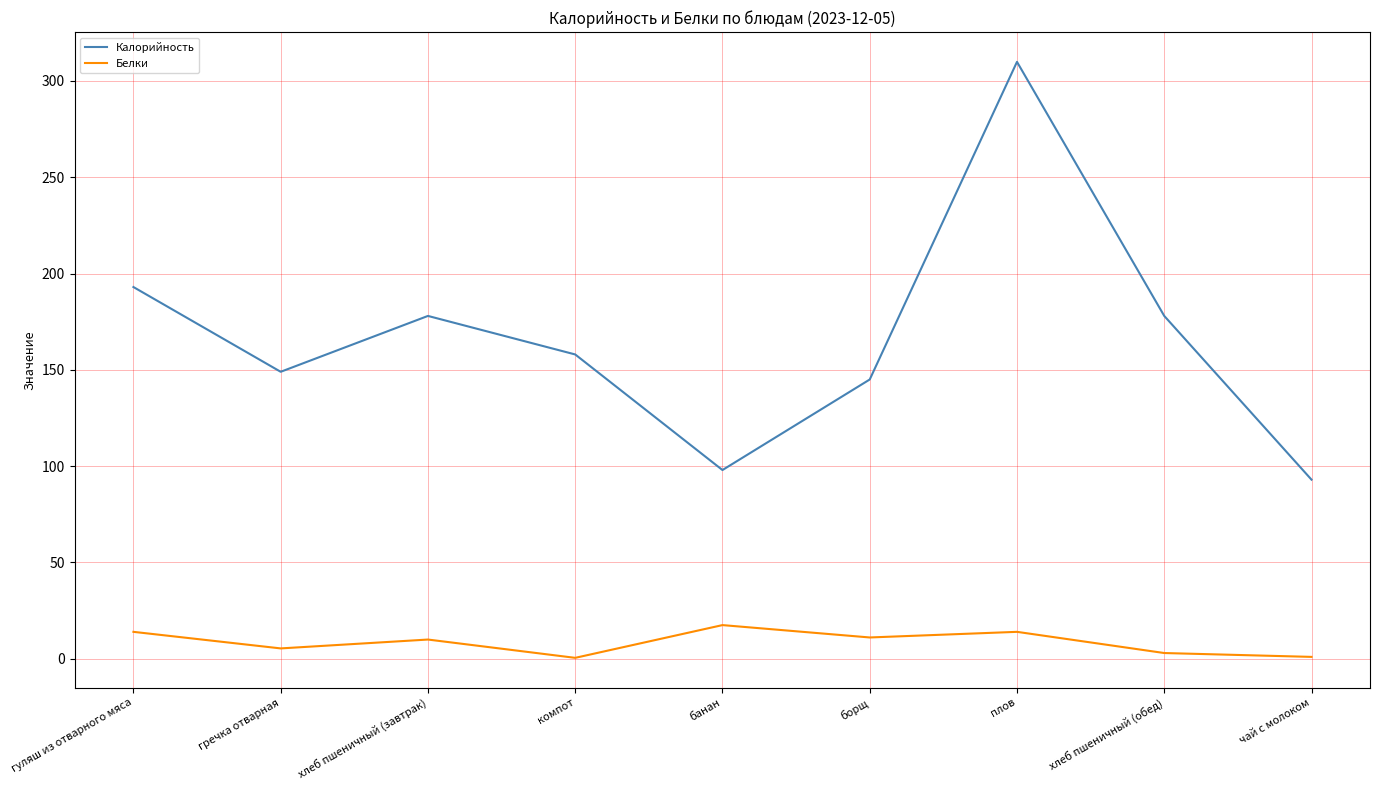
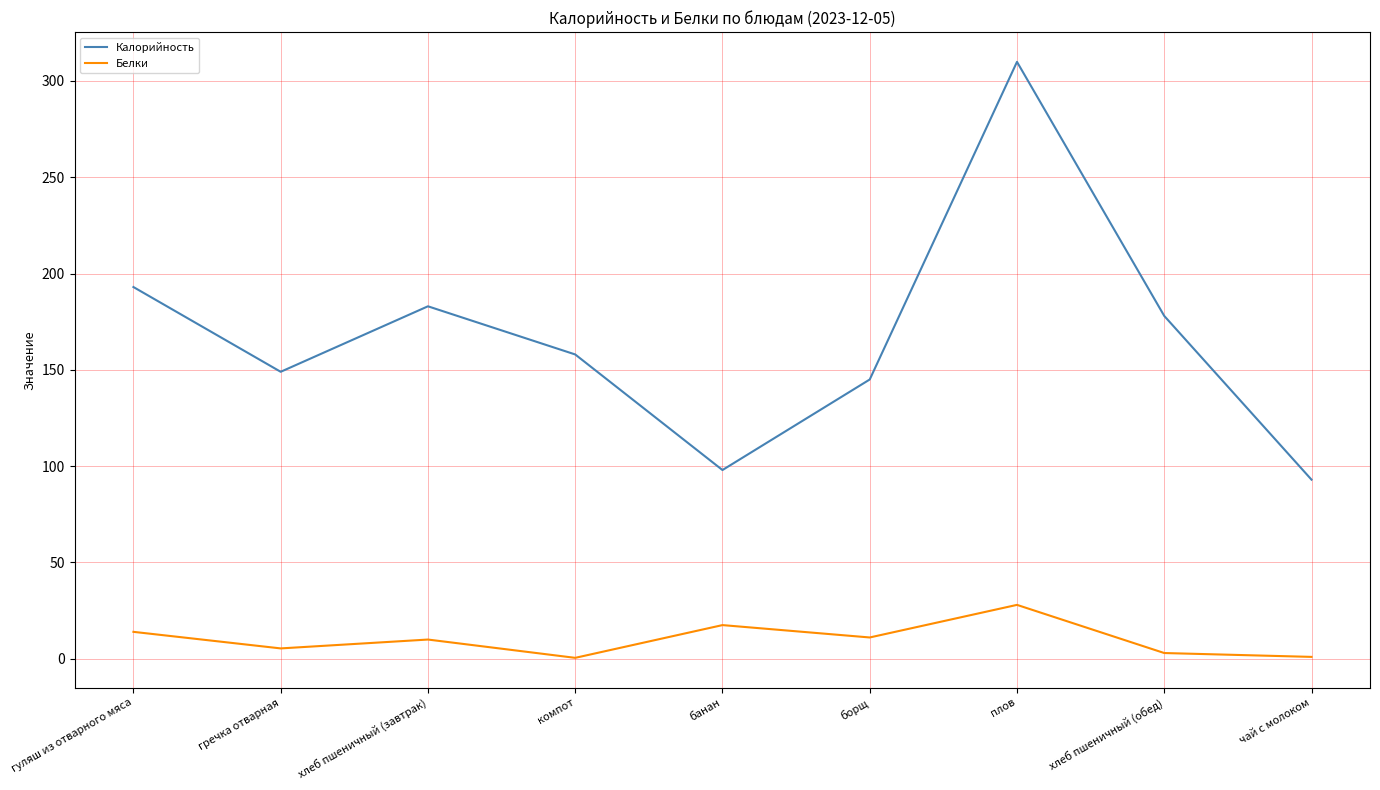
  {
    "Калорийность": {
      "гуляш из отварного мяса": 193,
      "гречка отварная": 149,
-     "хлеб пшеничный (завтрак)": 178,
+     "хлеб пшеничный (завтрак)": 183,
      "компот": 158,
      "банан": 98,
      "борщ": 145,
      "плов": 310,
      "хлеб пшеничный (обед)": 178,
      "чай с молоком": 93
    },
    "Белки": {
      "гуляш из отварного мяса": 14,
      "гречка отварная": 5,
      "хлеб пшеничный (завтрак)": 10,
      "компот": 1,
      "банан": 18,
      "борщ": 11,
-     "плов": 14,
+     "плов": 28,
      "хлеб пшеничный (обед)": 3,
      "чай с молоком": 1
    }
  }
